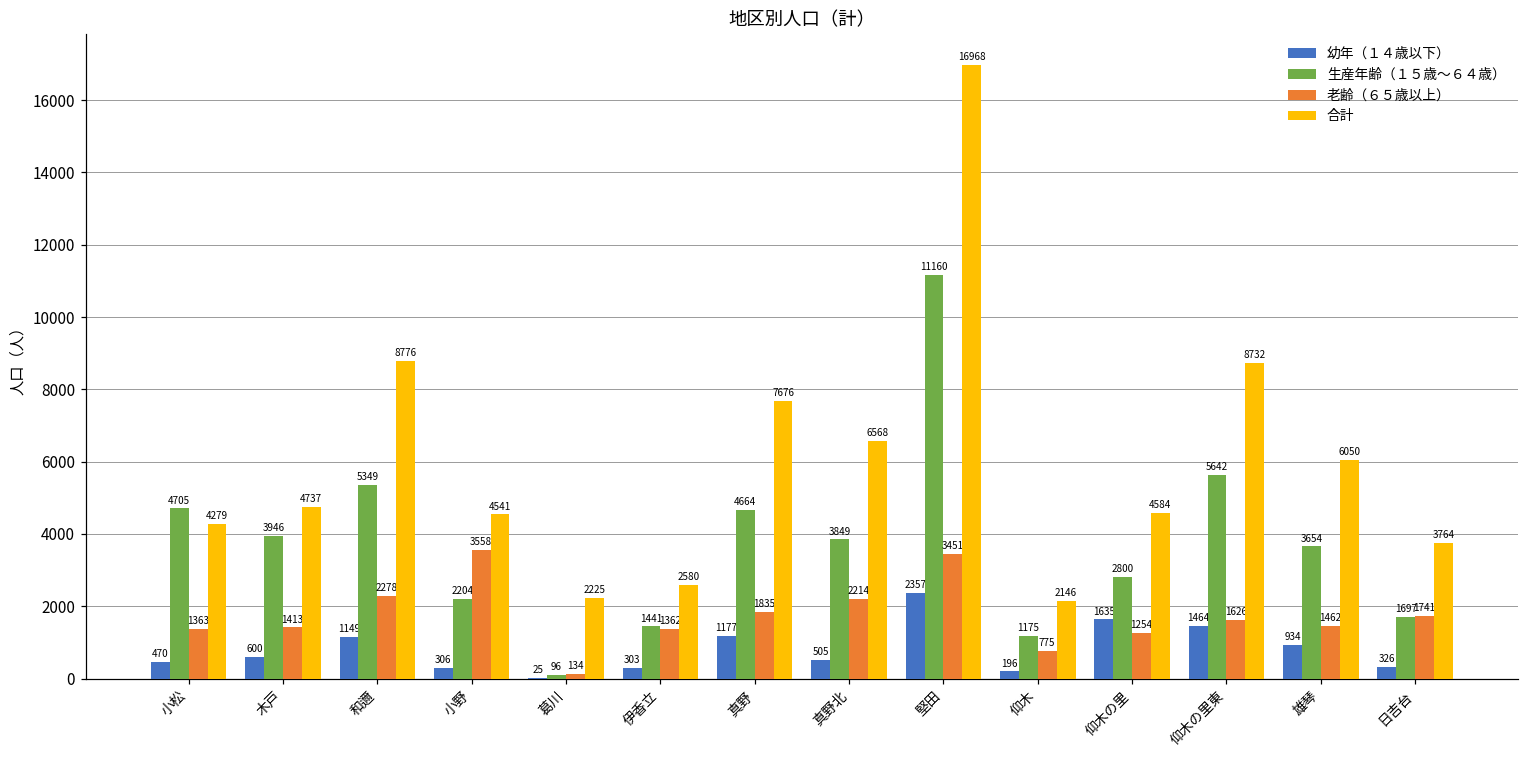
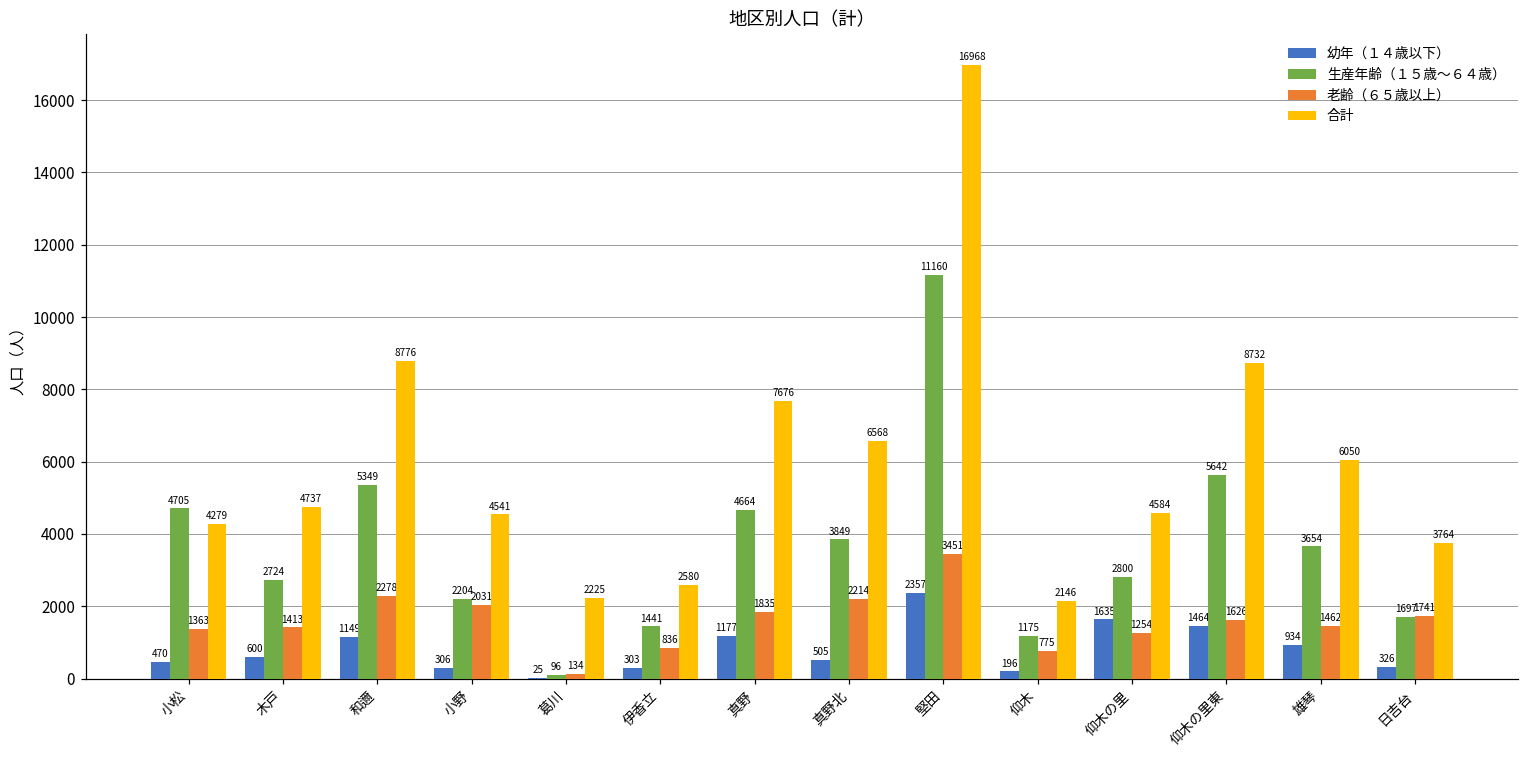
  {
    "幼年（１４歳以下）": {
      "小松": 470,
      "木戸": 600,
      "和邇": 1149,
      "小野": 306,
      "葛川": 25,
      "伊香立": 303,
      "真野": 1177,
      "真野北": 505,
      "堅田": 2357,
      "仰木": 196,
      "仰木の里": 1635,
      "仰木の里東": 1464,
      "雄琴": 934,
      "日吉台": 326
    },
    "生産年齢（１５歳～６４歳）": {
      "小松": 4705,
-     "木戸": 3946,
+     "木戸": 2724,
      "和邇": 5349,
      "小野": 2204,
      "葛川": 96,
      "伊香立": 1441,
      "真野": 4664,
      "真野北": 3849,
      "堅田": 11160,
      "仰木": 1175,
      "仰木の里": 2800,
      "仰木の里東": 5642,
      "雄琴": 3654,
      "日吉台": 1697
    },
    "老齢（６５歳以上）": {
      "小松": 1363,
      "木戸": 1413,
      "和邇": 2278,
-     "小野": 3558,
+     "小野": 2031,
      "葛川": 134,
-     "伊香立": 1362,
+     "伊香立": 836,
      "真野": 1835,
      "真野北": 2214,
      "堅田": 3451,
      "仰木": 775,
      "仰木の里": 1254,
      "仰木の里東": 1626,
      "雄琴": 1462,
      "日吉台": 1741
    },
    "合計": {
      "小松": 4279,
      "木戸": 4737,
      "和邇": 8776,
      "小野": 4541,
      "葛川": 2225,
      "伊香立": 2580,
      "真野": 7676,
      "真野北": 6568,
      "堅田": 16968,
      "仰木": 2146,
      "仰木の里": 4584,
      "仰木の里東": 8732,
      "雄琴": 6050,
      "日吉台": 3764
    }
  }
